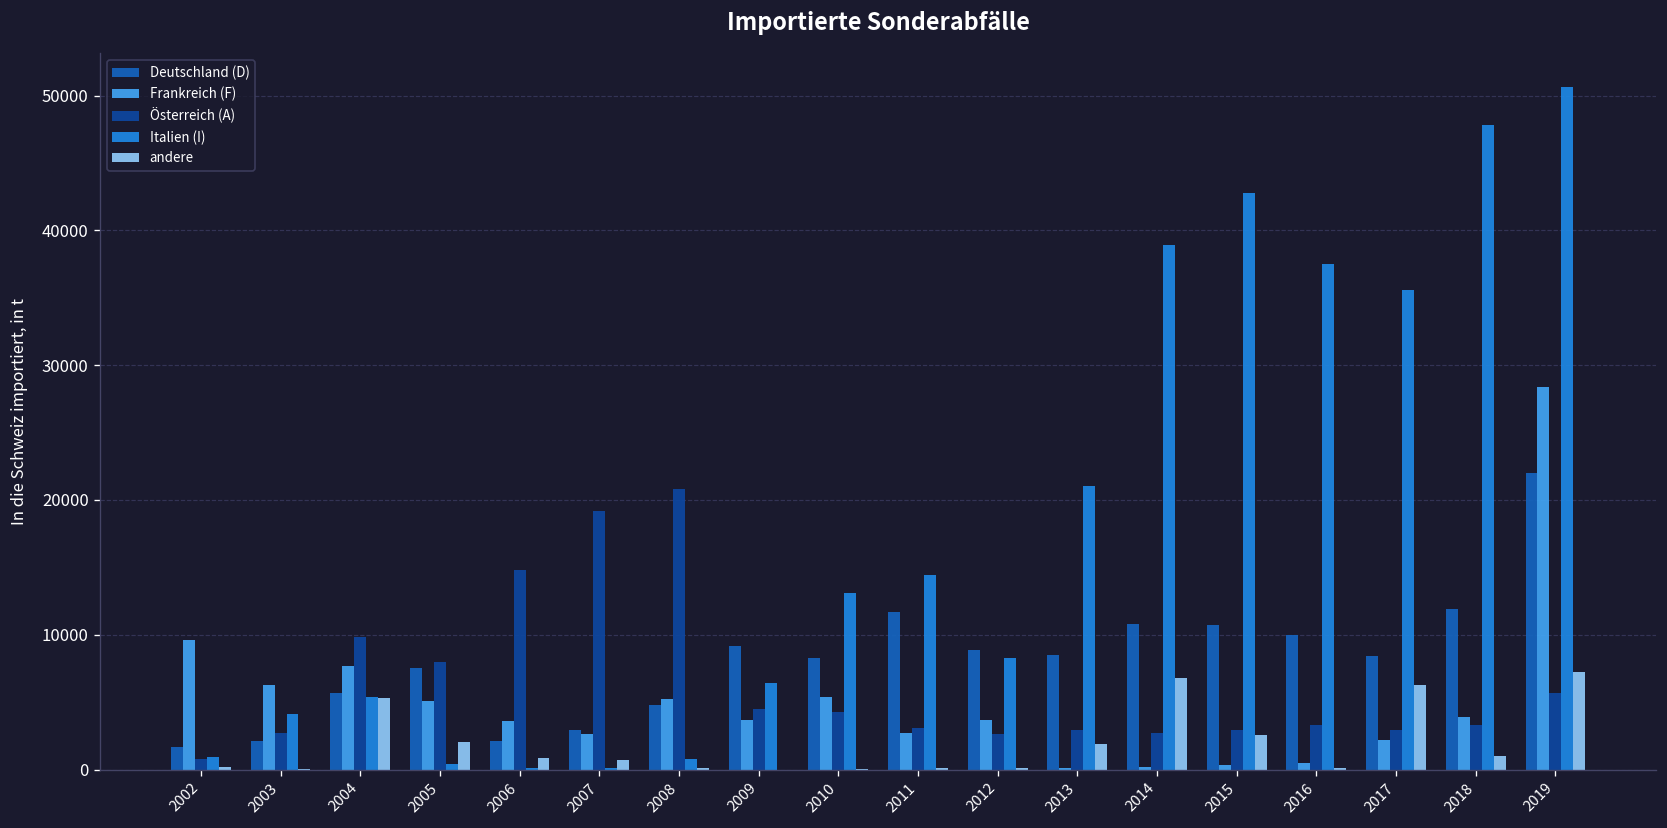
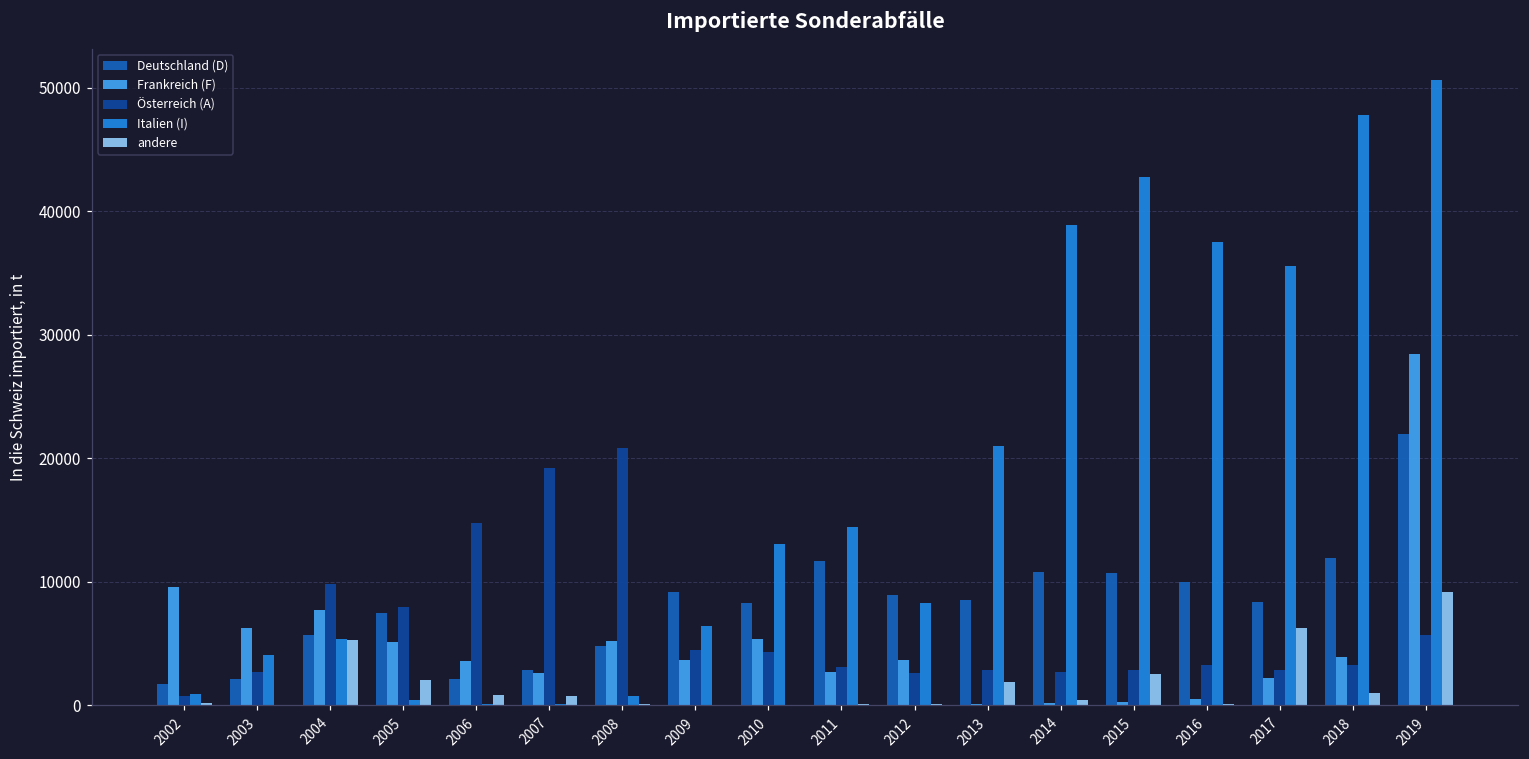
  {
    "andere": {
      "2004": 5300,
      "2005": 2000,
      "2006": 900,
      "2007": 700,
      "2009": 0,
      "2013": 1900,
-     "2014": 6800,
+     "2014": 400,
      "2015": 2500,
      "2017": 6300,
      "2018": 1000,
-     "2019": 7200
+     "2019": 9200
    }
  }
